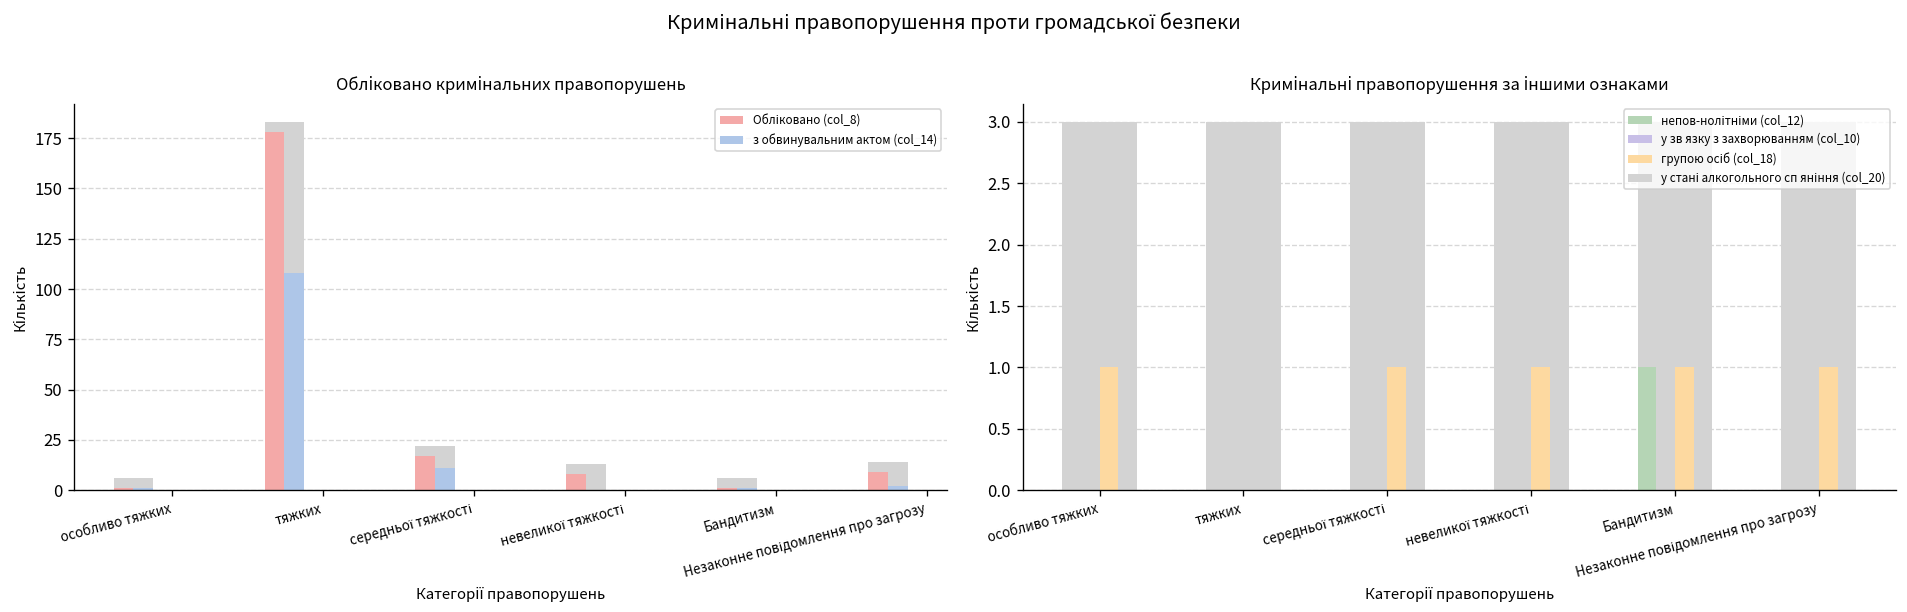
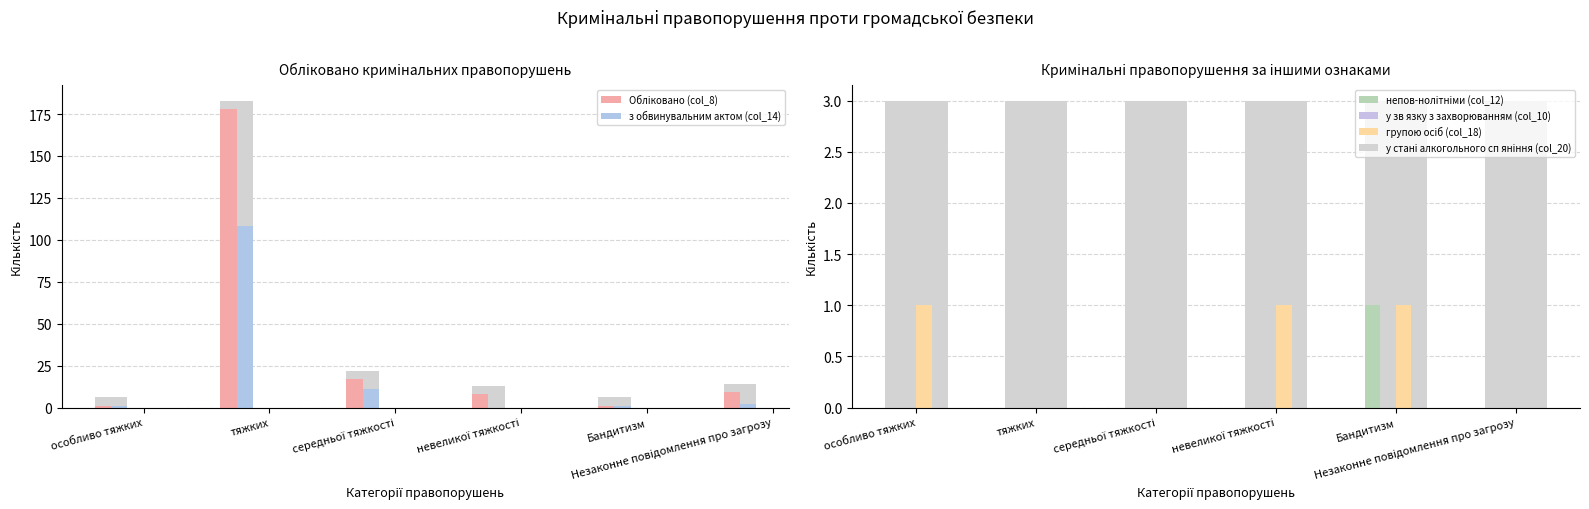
  {
    "Кримінальні правопорушення за іншими ознаками": {
      "групою осіб (col_18)": {
        "тяжких": 0,
-       "середньої тяжкості": 1,
-       "Незаконне повідомлення про загрозу": 1
+       "середньої тяжкості": 0,
+       "Незаконне повідомлення про загрозу": 0
      }
    }
  }
